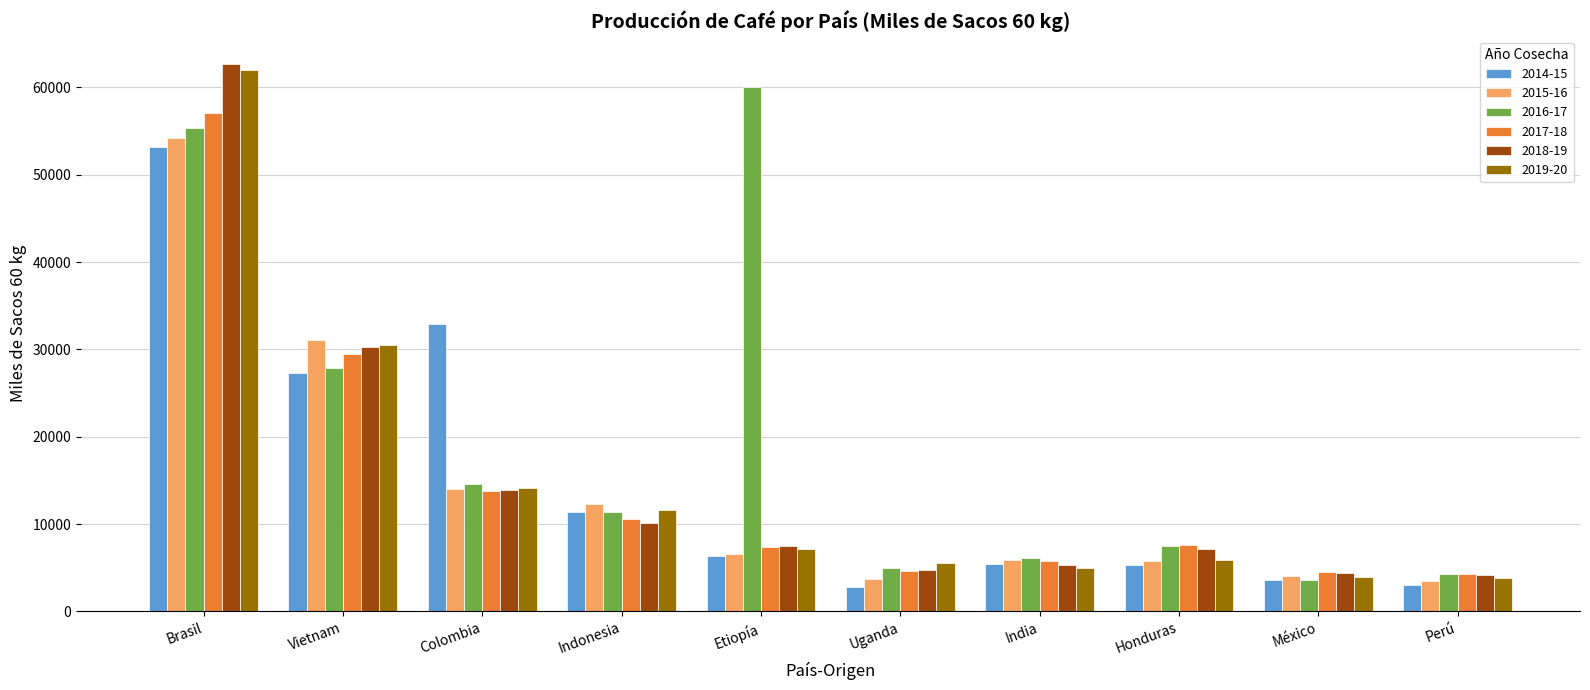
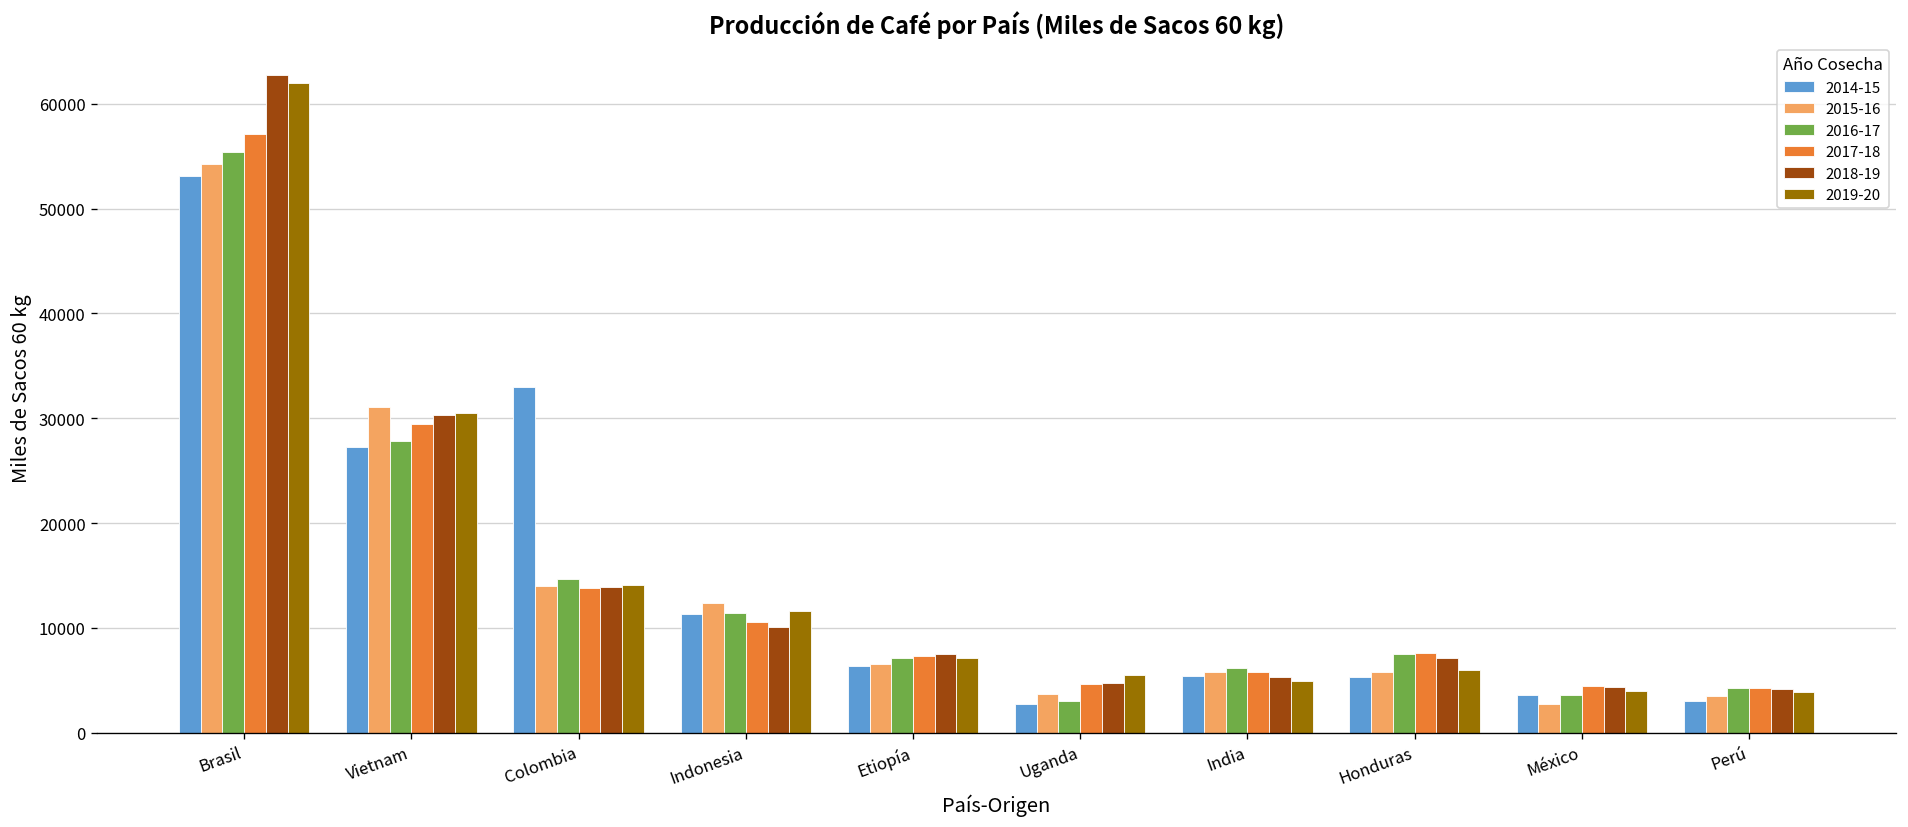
  {
    "2014-15": {
      "Brasil": 53000,
      "Vietnam": 27000,
      "Colombia": 33000,
      "Indonesia": 11000,
      "Etiopía": 6000,
      "Uganda": 3000,
      "India": 5000,
      "Honduras": 5000,
      "México": 4000,
      "Perú": 3000
    },
    "2015-16": {
      "Brasil": 54000,
      "Vietnam": 31000,
      "Colombia": 14000,
      "Indonesia": 12000,
      "Etiopía": 7000,
      "Uganda": 4000,
      "India": 6000,
      "Honduras": 6000,
-     "México": 4000,
+     "México": 3000,
      "Perú": 4000
    },
    "2016-17": {
      "Brasil": 55000,
      "Vietnam": 28000,
      "Colombia": 15000,
      "Indonesia": 11000,
-     "Etiopía": 60000,
-     "Uganda": 5000,
+     "Etiopía": 7000,
+     "Uganda": 3000,
      "India": 6000,
      "Honduras": 7000,
      "México": 4000,
      "Perú": 4000
    },
    "2017-18": {
      "Brasil": 57000,
      "Vietnam": 29000,
      "Colombia": 14000,
      "Indonesia": 11000,
      "Etiopía": 7000,
      "Uganda": 5000,
      "India": 6000,
      "Honduras": 8000,
      "México": 4000,
      "Perú": 4000
    }
  }
